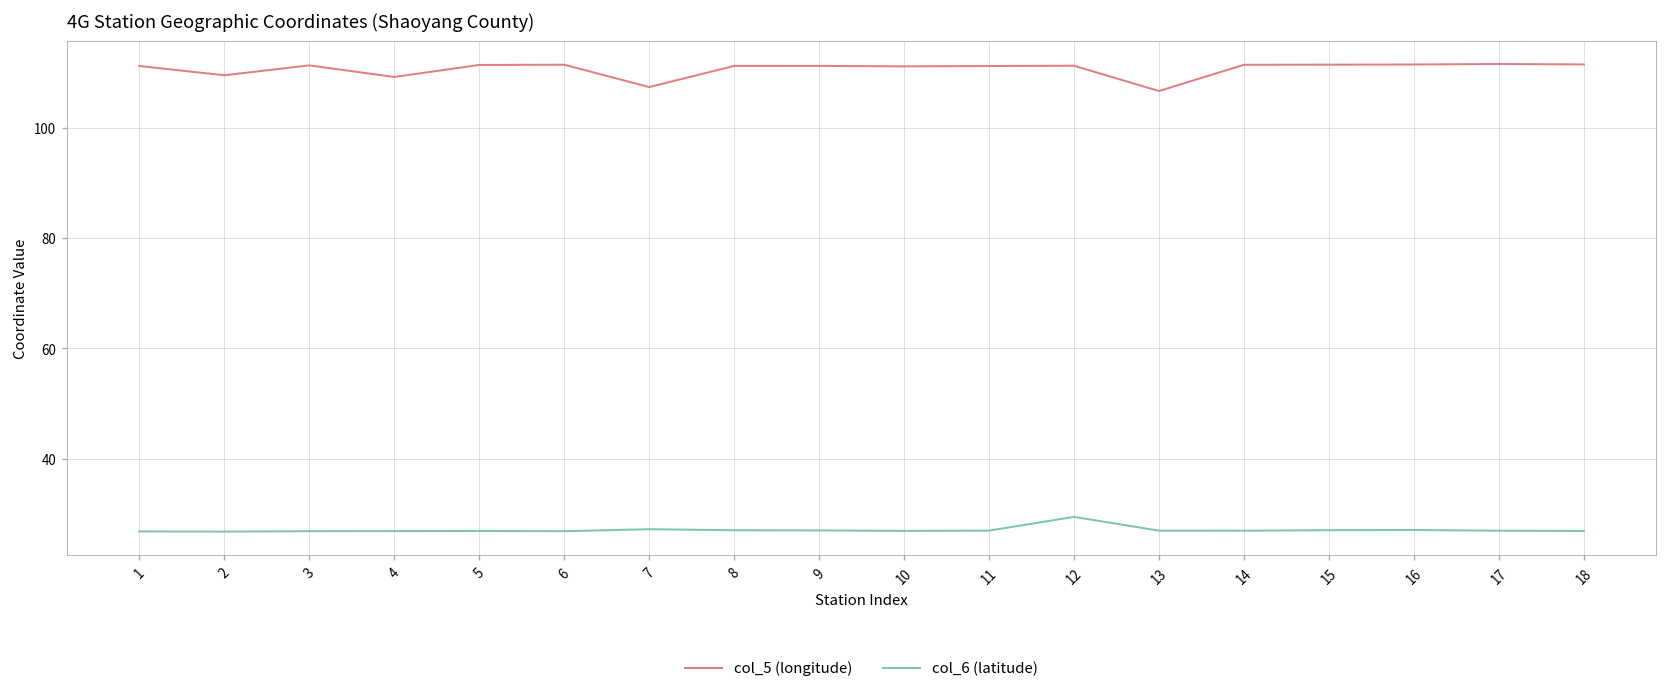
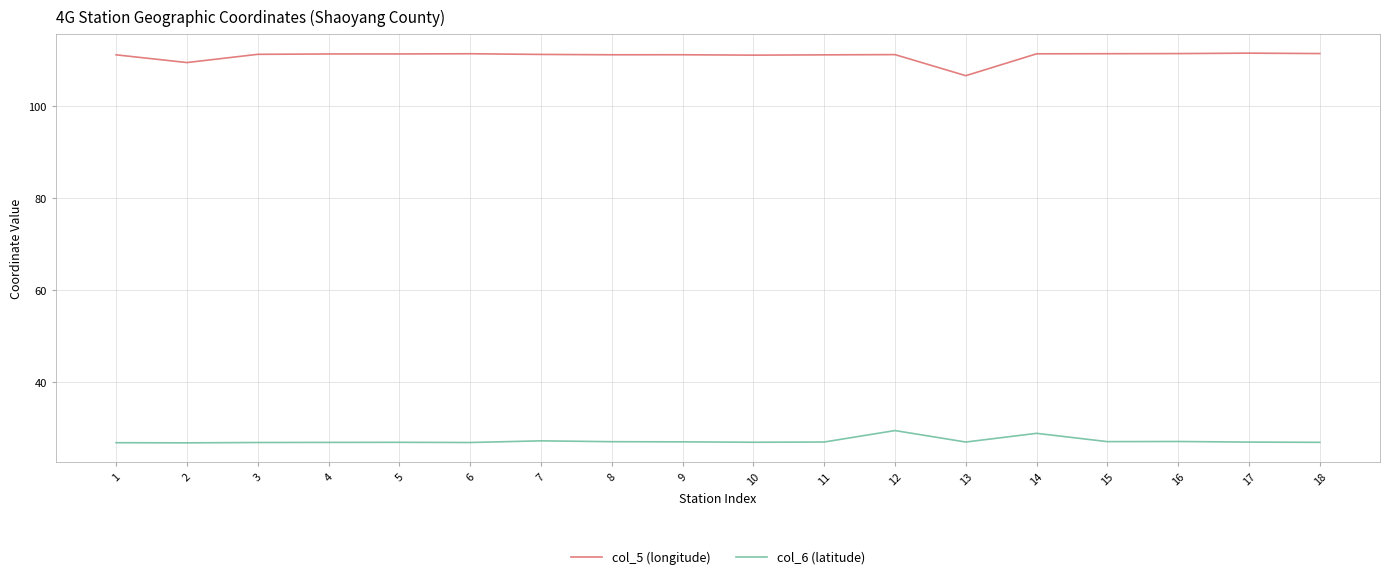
  {
    "col_5 (longitude)": {
      "1": 111,
      "2": 110,
      "3": 111,
-     "4": 109,
+     "4": 111,
      "5": 111,
      "6": 111,
-     "7": 107,
+     "7": 111,
      "8": 111,
      "9": 111,
      "10": 111,
      "11": 111,
      "12": 111,
      "13": 107,
      "14": 111,
      "15": 111,
      "16": 111,
      "17": 112,
      "18": 111
    },
    "col_6 (latitude)": {
      "1": 27,
      "2": 27,
      "3": 27,
      "4": 27,
      "5": 27,
      "6": 27,
      "7": 27,
      "8": 27,
      "9": 27,
      "10": 27,
      "11": 27,
      "12": 29,
      "13": 27,
-     "14": 27,
+     "14": 29,
      "15": 27,
      "16": 27,
      "17": 27,
      "18": 27
    }
  }
